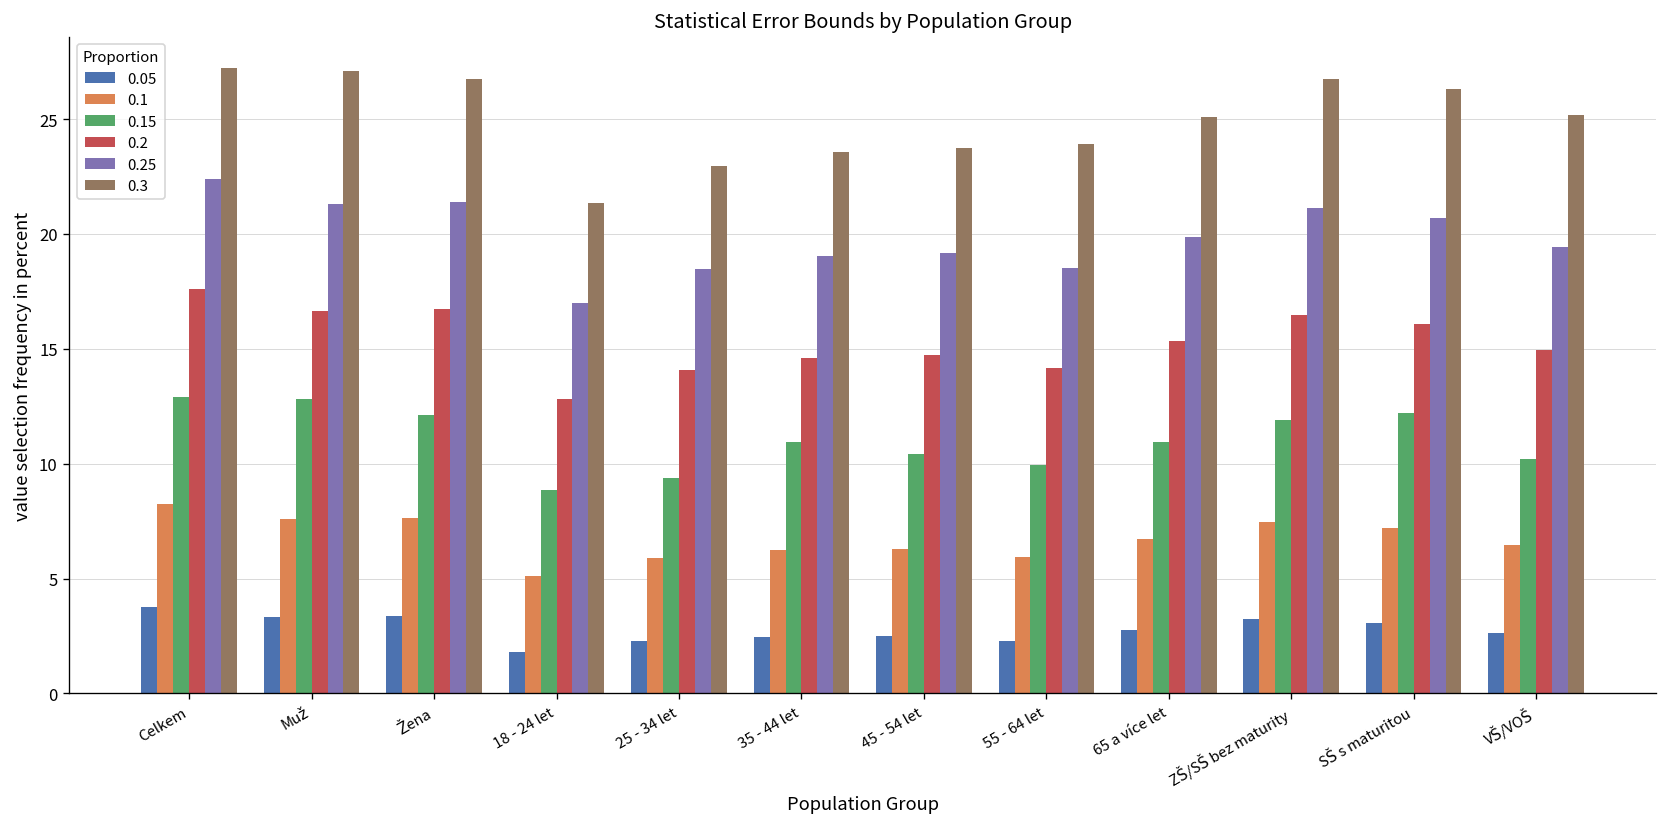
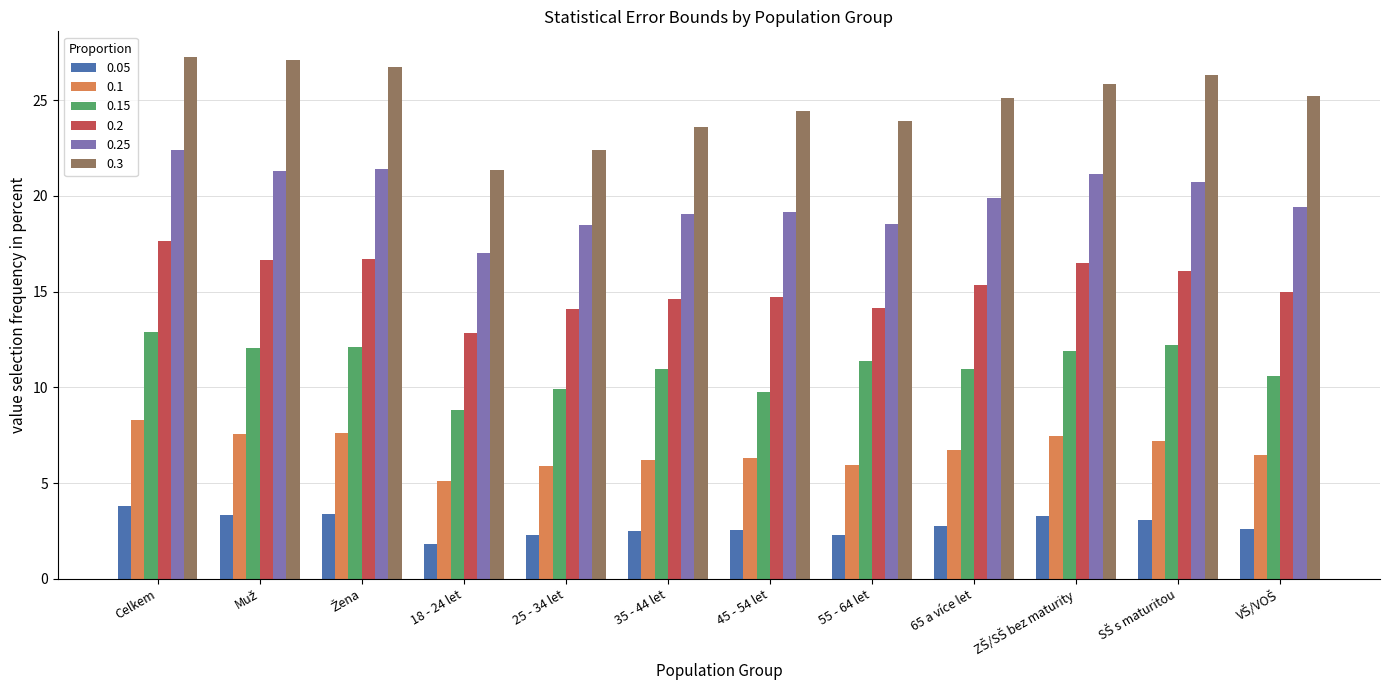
  {
    "0.15": {
      "Celkem": 12.9,
-     "Muž": 12.8,
+     "Muž": 12.0,
      "Žena": 12.1,
      "18 - 24 let": 8.8,
-     "25 - 34 let": 9.4,
+     "25 - 34 let": 9.9,
      "35 - 44 let": 11.0,
-     "45 - 54 let": 10.4,
-     "55 - 64 let": 9.9,
+     "45 - 54 let": 9.7,
+     "55 - 64 let": 11.4,
      "65 a více let": 11.0,
      "ZŠ/SŠ bez maturity": 11.9,
      "SŠ s maturitou": 12.2,
-     "VŠ/VOŠ": 10.2
+     "VŠ/VOŠ": 10.6
    },
    "0.3": {
      "Celkem": 27.2,
      "Muž": 27.1,
      "Žena": 26.7,
      "18 - 24 let": 21.3,
-     "25 - 34 let": 22.9,
+     "25 - 34 let": 22.4,
      "35 - 44 let": 23.6,
-     "45 - 54 let": 23.7,
+     "45 - 54 let": 24.4,
      "55 - 64 let": 23.9,
      "65 a více let": 25.1,
-     "ZŠ/SŠ bez maturity": 26.7,
+     "ZŠ/SŠ bez maturity": 25.9,
      "SŠ s maturitou": 26.3,
      "VŠ/VOŠ": 25.2
    }
  }
